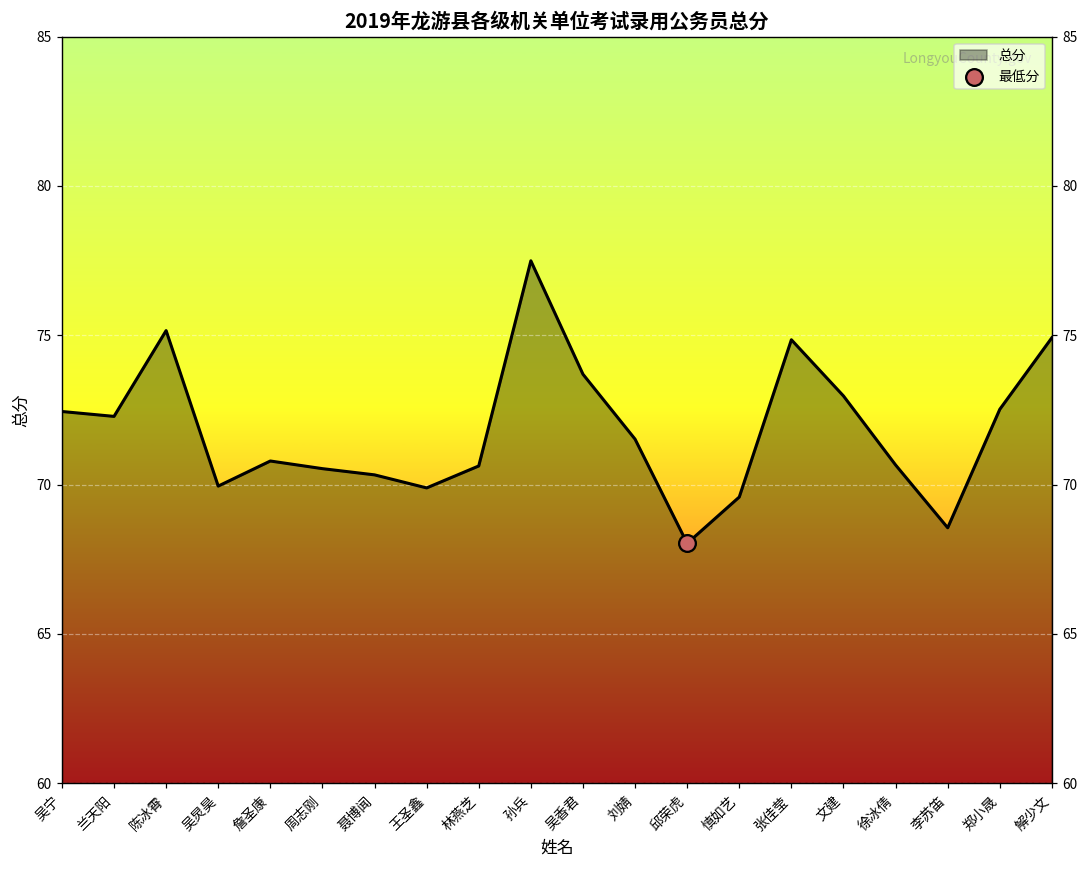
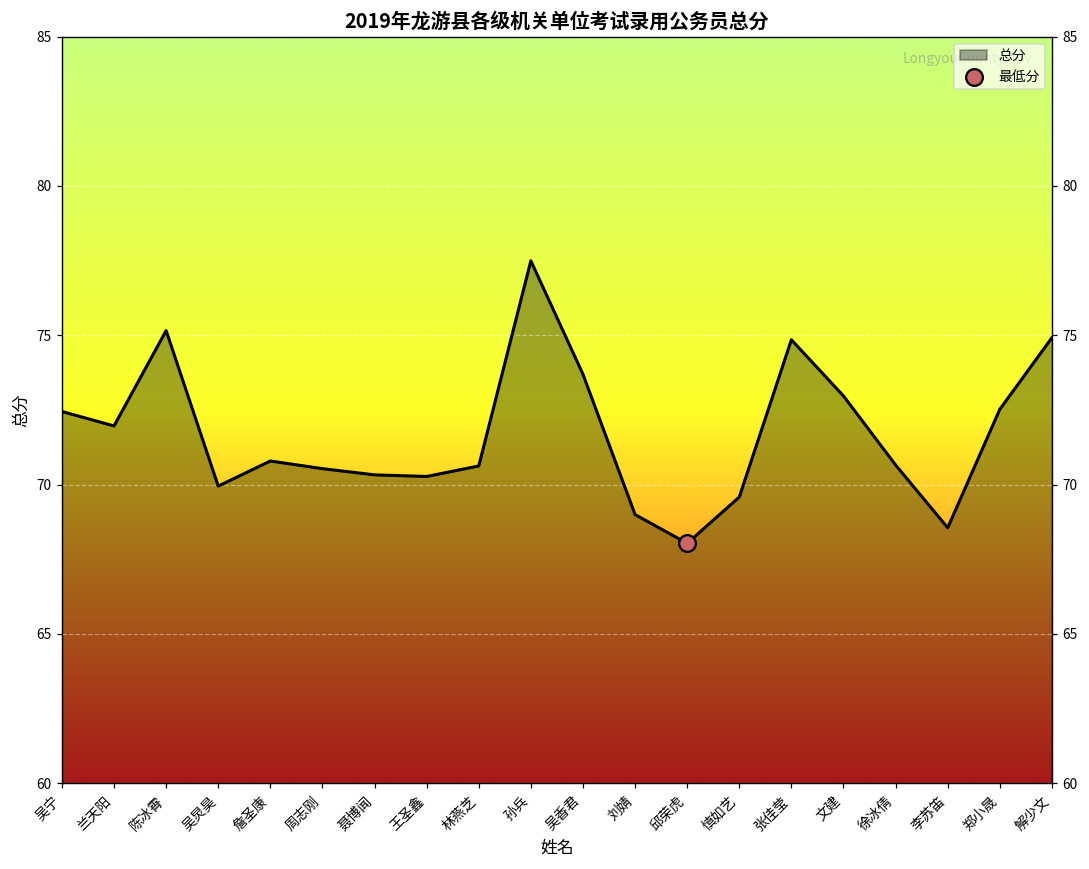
  {
    "总分": {
      "吴宁": 72.4,
-     "兰天阳": 72.3,
+     "兰天阳": 72.0,
      "陈冰霄": 75.2,
      "吴炅昊": 70.0,
      "詹圣康": 70.8,
      "周志刚": 70.5,
      "聂博闻": 70.3,
-     "王圣鑫": 69.9,
+     "王圣鑫": 70.3,
      "林燕芝": 70.6,
      "孙兵": 77.5,
      "吴香君": 73.7,
-     "刘婧": 71.5,
+     "刘婧": 69.0,
      "慎如艺": 69.6,
      "张佳莹": 74.9,
      "文建": 73.0,
      "徐冰倩": 70.7,
      "李苏笛": 68.6,
      "郑小晟": 72.5,
      "解少文": 74.9
    }
  }
